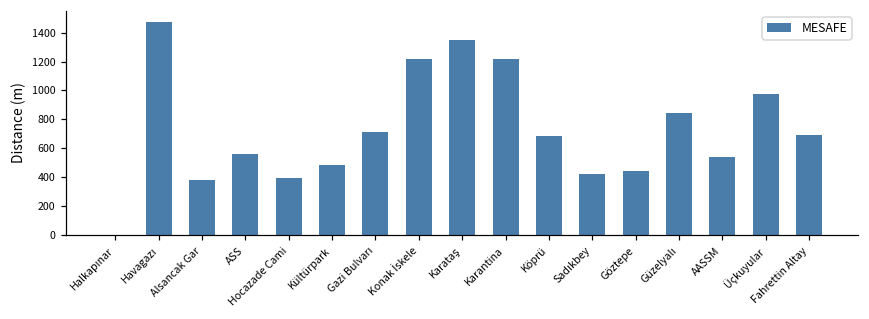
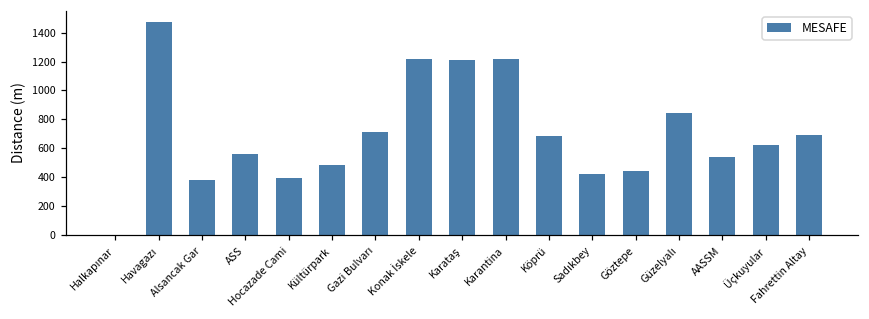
  {
    "Halkapınar": 0,
    "Havagazı": 1480,
    "Alsancak Gar": 380,
    "ASS": 560,
    "Hocazade Cami": 400,
    "Kültürpark": 480,
    "Gazi Bulvarı": 710,
    "Konak İskele": 1220,
-   "Karataş": 1350,
+   "Karataş": 1210,
    "Karantina": 1220,
    "Köprü": 680,
    "Sadıkbey": 420,
    "Göztepe": 440,
    "Güzelyalı": 840,
    "AASSM": 540,
-   "Üçkuyular": 970,
+   "Üçkuyular": 620,
    "Fahrettin Altay": 690
  }
